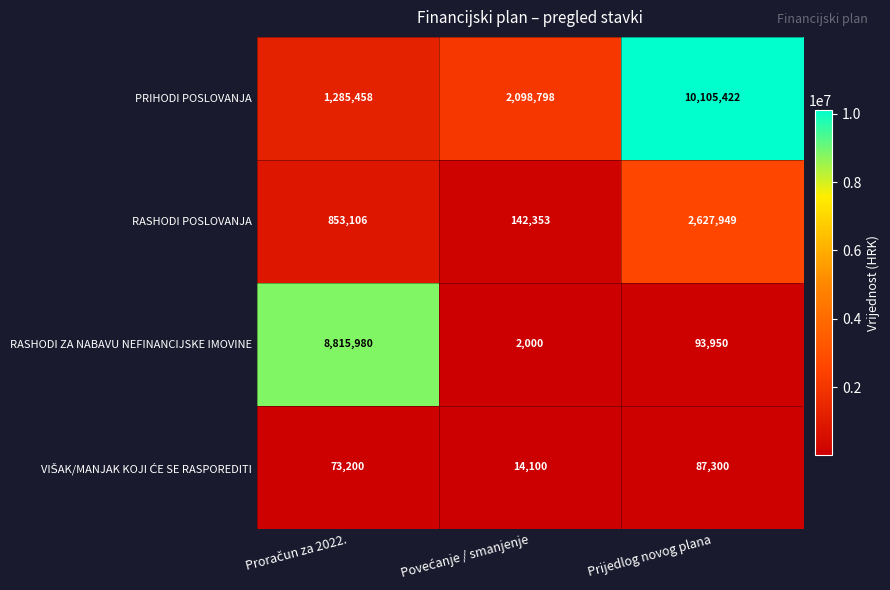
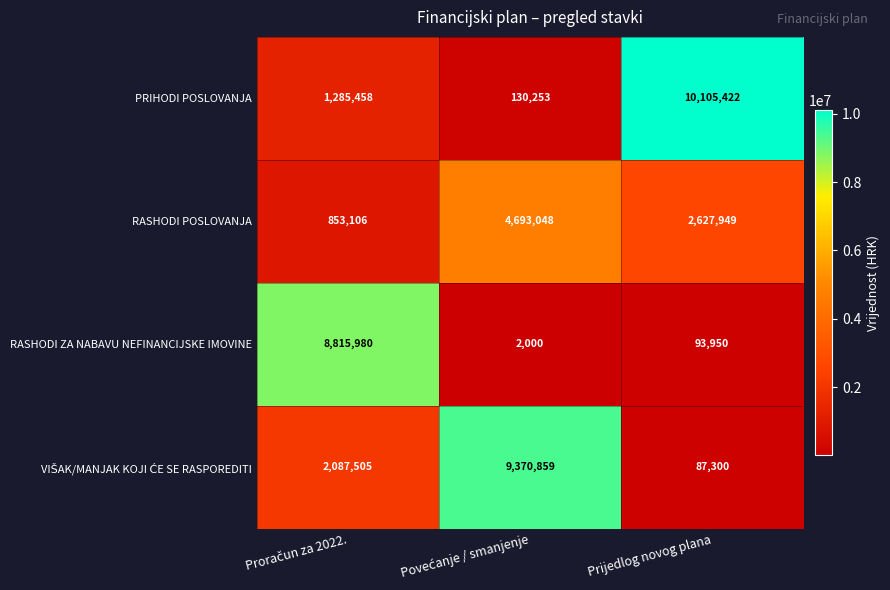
  {
    "PRIHODI POSLOVANJA": {
      "Proračun za 2022.": "1,285,458",
-     "Povećanje / smanjenje": "2,098,798",
+     "Povećanje / smanjenje": "130,253",
      "Prijedlog novog plana": "10,105,422"
    },
    "RASHODI POSLOVANJA": {
      "Proračun za 2022.": "853,106",
-     "Povećanje / smanjenje": "142,353",
+     "Povećanje / smanjenje": "4,693,048",
      "Prijedlog novog plana": "2,627,949"
    },
    "RASHODI ZA NABAVU NEFINANCIJSKE IMOVINE": {
      "Proračun za 2022.": "8,815,980",
      "Povećanje / smanjenje": "2,000",
      "Prijedlog novog plana": "93,950"
    },
    "VIŠAK/MANJAK KOJI ĆE SE RASPOREDITI": {
-     "Proračun za 2022.": "73,200",
-     "Povećanje / smanjenje": "14,100",
+     "Proračun za 2022.": "2,087,505",
+     "Povećanje / smanjenje": "9,370,859",
      "Prijedlog novog plana": "87,300"
    }
  }
